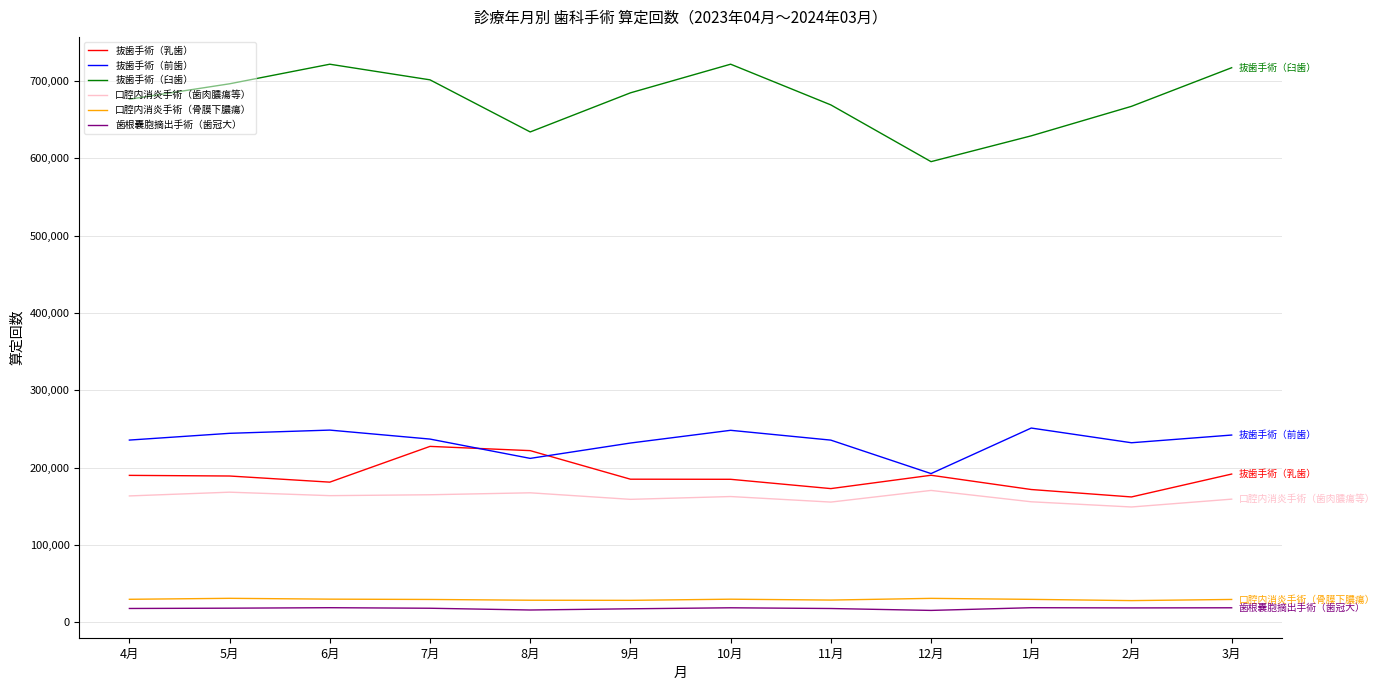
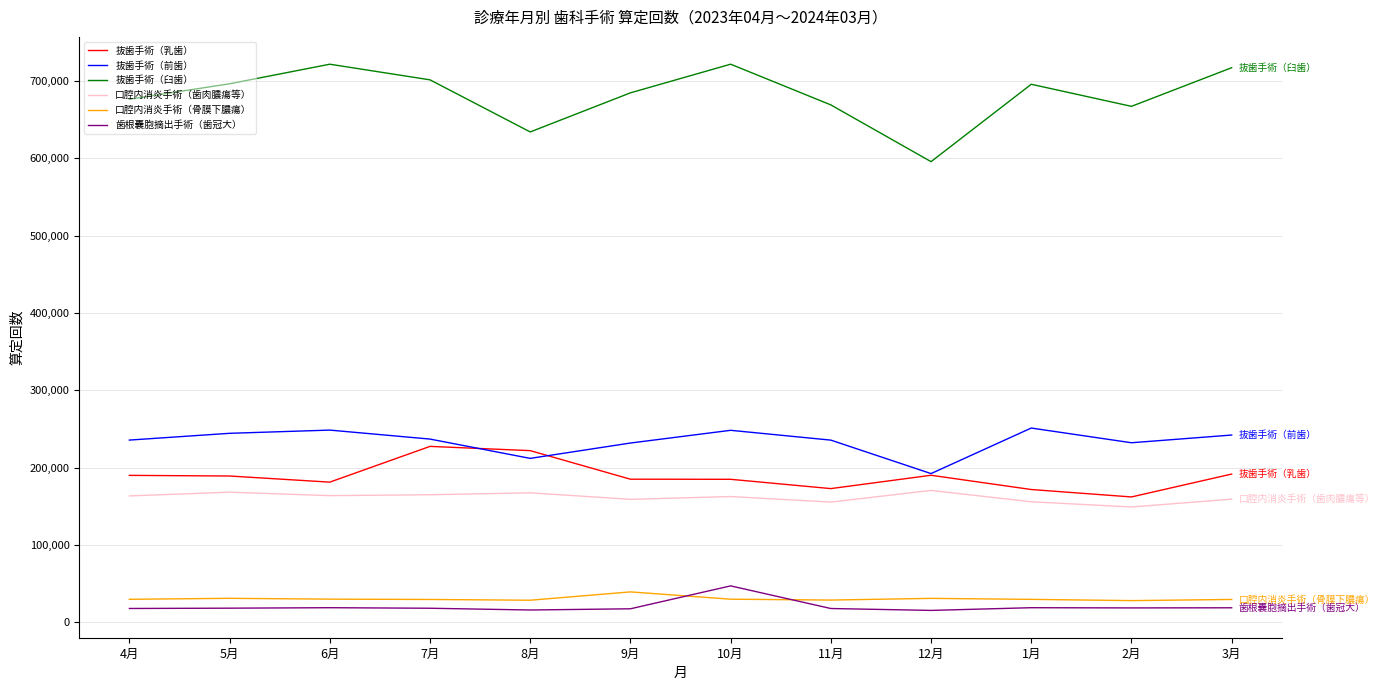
  {
    "抜歯手術（乳歯）": {
      "4月": "190,000",
      "5月": "190,000",
      "6月": "180,000",
      "7月": "230,000",
      "8月": "220,000",
      "9月": "180,000",
      "10月": "180,000",
      "11月": "170,000",
      "1月": "170,000",
      "2月": "160,000",
      "3月": "190,000"
    },
    "抜歯手術（前歯）": {
      "4月": "240,000",
      "5月": "240,000",
      "6月": "250,000",
      "7月": "240,000",
      "8月": "210,000",
      "9月": "230,000",
      "10月": "250,000",
      "11月": "240,000",
      "1月": "250,000",
      "2月": "230,000",
      "3月": "240,000"
    },
    "抜歯手術（臼歯）": {
      "6月": "720,000",
      "7月": "700,000",
      "8月": "630,000",
      "9月": "680,000",
      "10月": "720,000",
      "11月": "670,000",
      "12月": "600,000",
-     "1月": "630,000",
+     "1月": "700,000",
      "2月": "670,000",
      "3月": "720,000"
    },
    "口腔内消炎手術（歯肉膿瘍等）": {
      "4月": "160,000",
      "5月": "170,000",
      "6月": "160,000",
      "7月": "160,000",
      "8月": "170,000",
      "9月": "160,000",
      "10月": "160,000",
      "11月": "160,000",
      "12月": "170,000",
      "1月": "160,000",
      "2月": "150,000",
      "3月": "160,000"
    },
    "口腔内消炎手術（骨膜下膿瘍）": {
      "4月": "30,000",
      "5月": "30,000",
      "6月": "30,000",
      "7月": "30,000",
      "8月": "30,000",
-     "9月": "30,000",
+     "9月": "40,000",
      "10月": "30,000",
      "11月": "30,000",
      "12月": "30,000",
      "1月": "30,000",
      "2月": "30,000",
      "3月": "30,000"
    },
    "歯根嚢胞摘出手術（歯冠大）": {
      "4月": "20,000",
      "5月": "20,000",
      "6月": "20,000",
      "7月": "20,000",
      "8月": "20,000",
      "9月": "20,000",
-     "10月": "20,000",
+     "10月": "50,000",
      "11月": "20,000",
      "12月": "20,000",
      "1月": "20,000",
      "2月": "20,000",
      "3月": "20,000"
    }
  }
